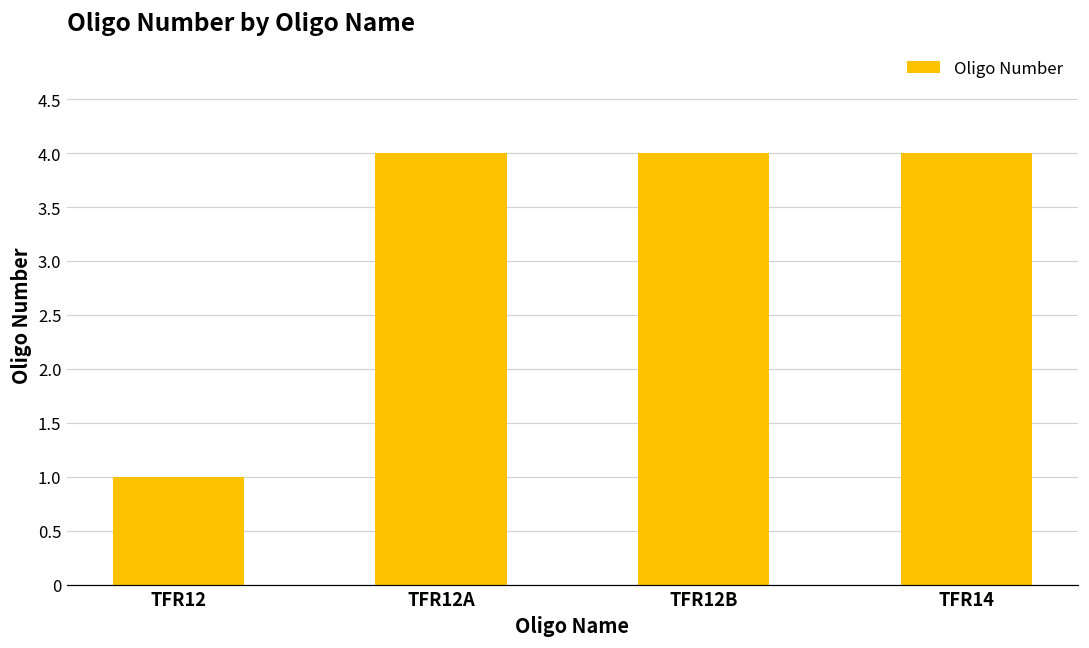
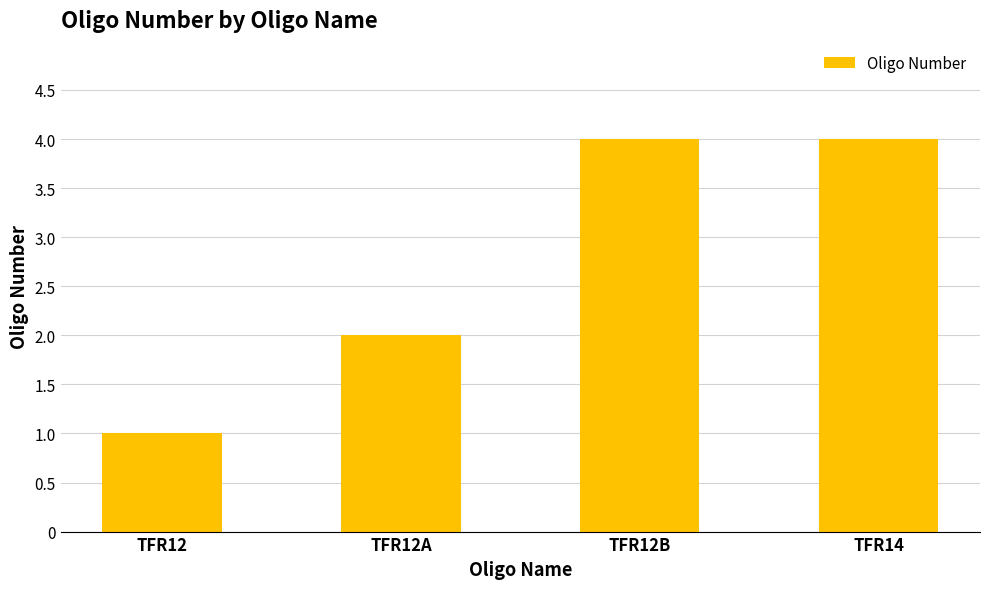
  {
    "TFR12": 1,
-   "TFR12A": 4,
+   "TFR12A": 2,
    "TFR12B": 4,
    "TFR14": 4
  }
